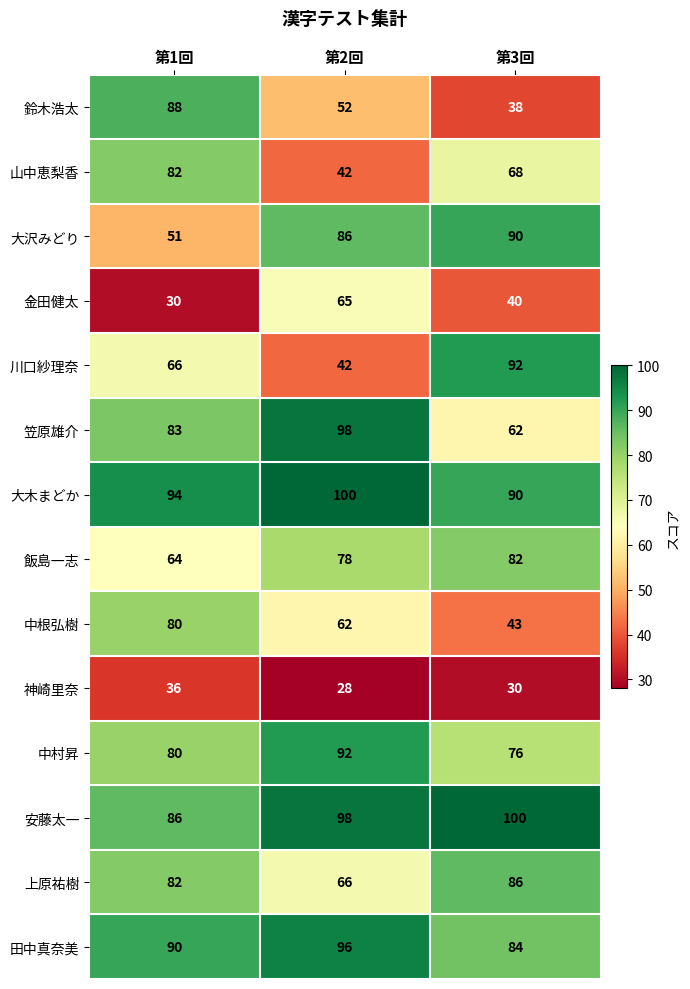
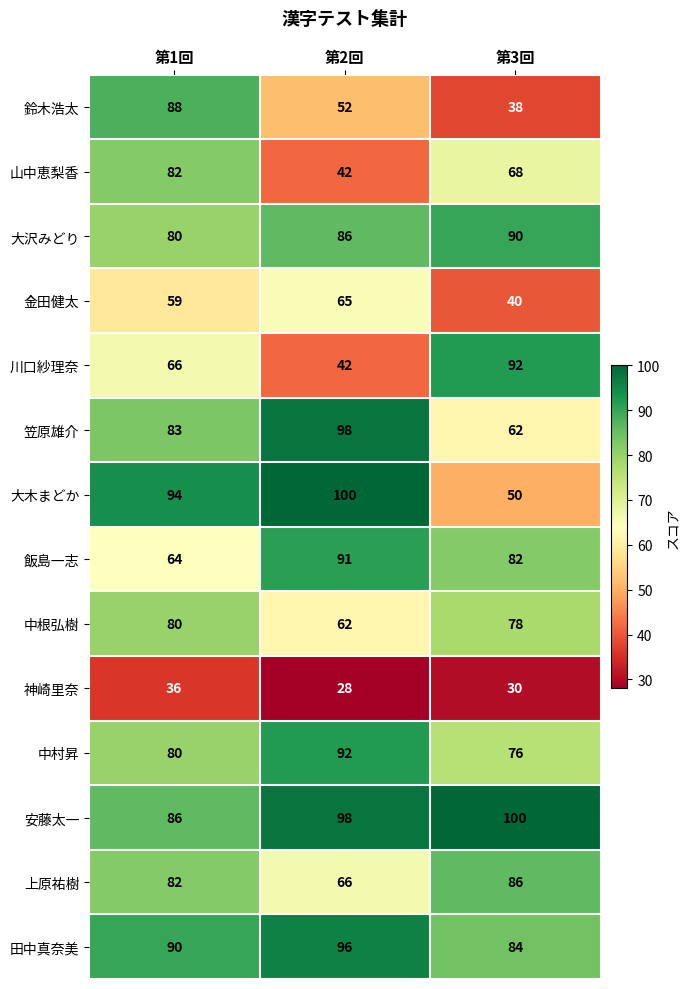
  {
    "鈴木浩太": {
      "第1回": 88,
      "第2回": 52,
      "第3回": 38
    },
    "山中恵梨香": {
      "第1回": 82,
      "第2回": 42,
      "第3回": 68
    },
    "大沢みどり": {
-     "第1回": 51,
+     "第1回": 80,
      "第2回": 86,
      "第3回": 90
    },
    "金田健太": {
-     "第1回": 30,
+     "第1回": 59,
      "第2回": 65,
      "第3回": 40
    },
    "川口紗理奈": {
      "第1回": 66,
      "第2回": 42,
      "第3回": 92
    },
    "笠原雄介": {
      "第1回": 83,
      "第2回": 98,
      "第3回": 62
    },
    "大木まどか": {
      "第1回": 94,
      "第2回": 100,
-     "第3回": 90
+     "第3回": 50
    },
    "飯島一志": {
      "第1回": 64,
-     "第2回": 78,
+     "第2回": 91,
      "第3回": 82
    },
    "中根弘樹": {
      "第1回": 80,
      "第2回": 62,
-     "第3回": 43
+     "第3回": 78
    },
    "神崎里奈": {
      "第1回": 36,
      "第2回": 28,
      "第3回": 30
    },
    "中村昇": {
      "第1回": 80,
      "第2回": 92,
      "第3回": 76
    },
    "安藤太一": {
      "第1回": 86,
      "第2回": 98,
      "第3回": 100
    },
    "上原祐樹": {
      "第1回": 82,
      "第2回": 66,
      "第3回": 86
    },
    "田中真奈美": {
      "第1回": 90,
      "第2回": 96,
      "第3回": 84
    }
  }
